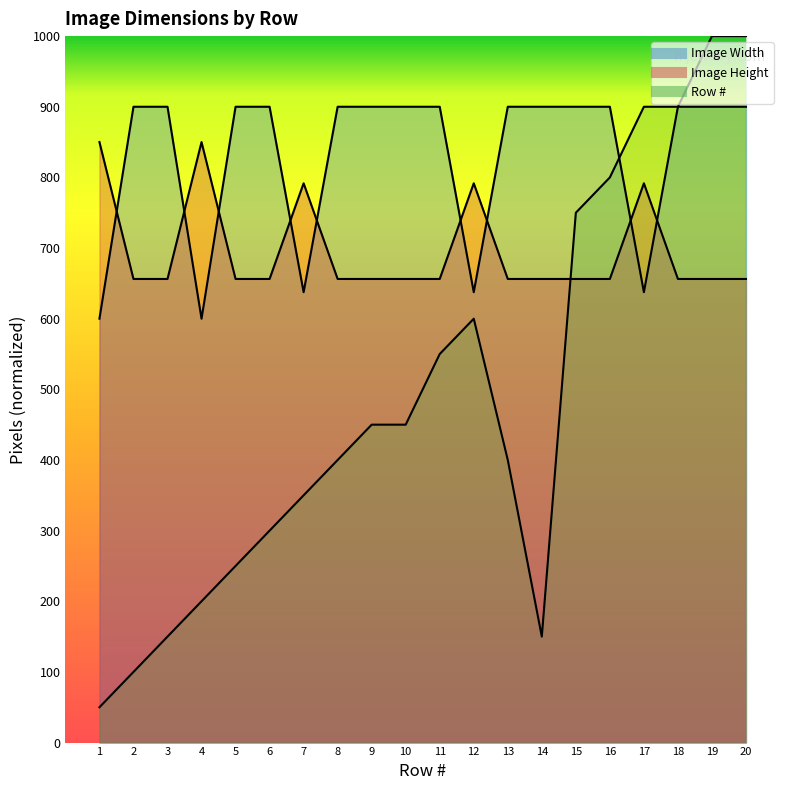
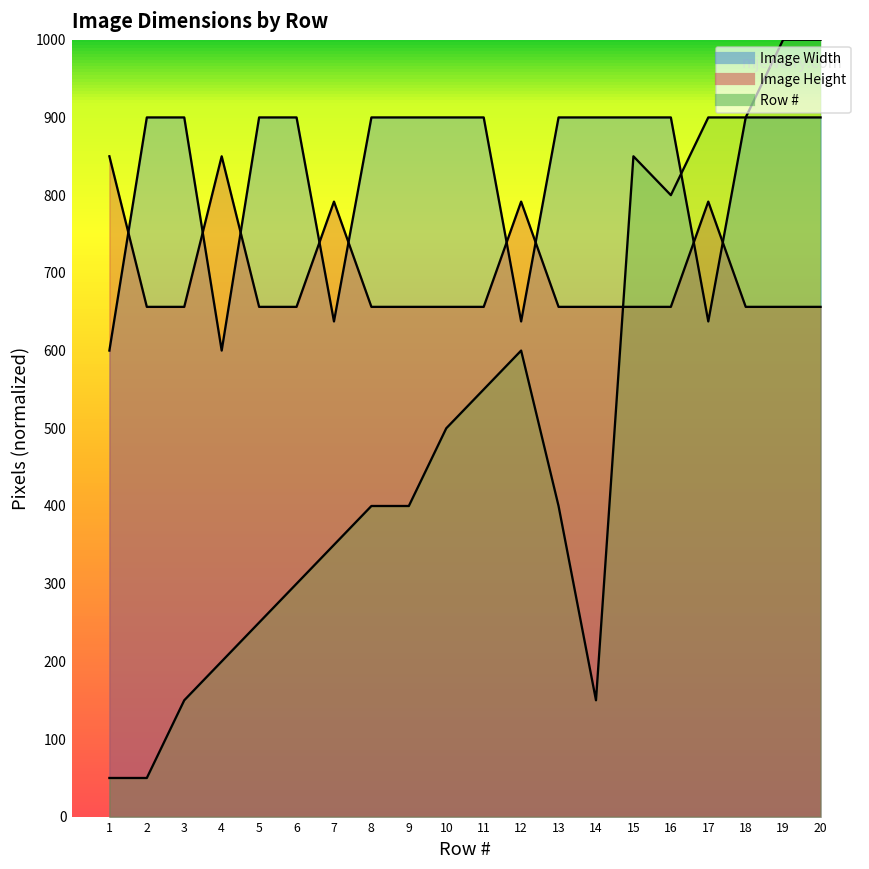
  {
    "Image Width": {
      "1": 600,
      "2": 900,
      "3": 900,
      "4": 600,
      "5": 900,
      "6": 900,
      "7": 640,
      "8": 900,
      "9": 900,
      "10": 900,
      "11": 900,
      "12": 640,
      "13": 900,
      "14": 900,
      "15": 900,
      "16": 900,
      "17": 640,
      "19": 900,
      "20": 900
    },
    "Image Height": {
      "1": 850,
      "2": 660,
      "3": 660,
      "4": 850,
      "5": 660,
      "6": 660,
      "7": 790,
      "8": 660,
      "9": 660,
      "10": 660,
      "11": 660,
      "12": 790,
      "13": 660,
      "14": 660,
      "15": 660,
      "16": 660,
      "17": 790,
      "18": 660,
      "19": 660,
      "20": 660
    },
    "Row #": {
      "1": 50,
-     "2": 100,
+     "2": 50,
      "3": 150,
      "4": 200,
      "5": 250,
      "6": 300,
      "7": 350,
      "8": 400,
-     "9": 450,
-     "10": 450,
+     "9": 400,
+     "10": 500,
      "11": 550,
      "12": 600,
      "13": 400,
      "14": 150,
-     "15": 750,
+     "15": 850,
      "16": 800,
      "17": 900,
      "19": 1000,
      "20": 1000
    }
  }
